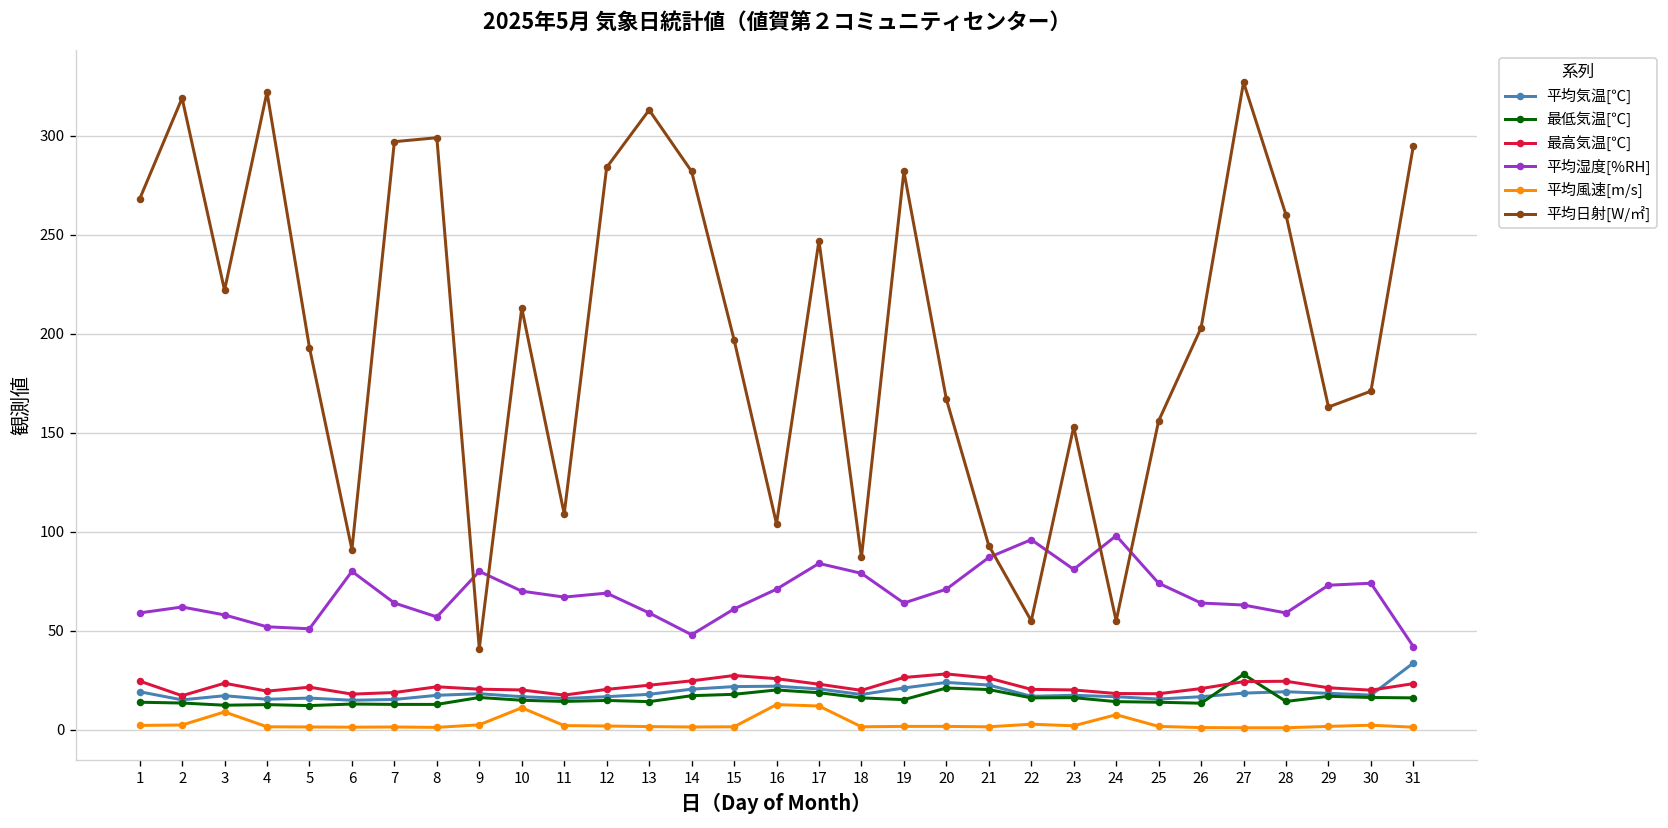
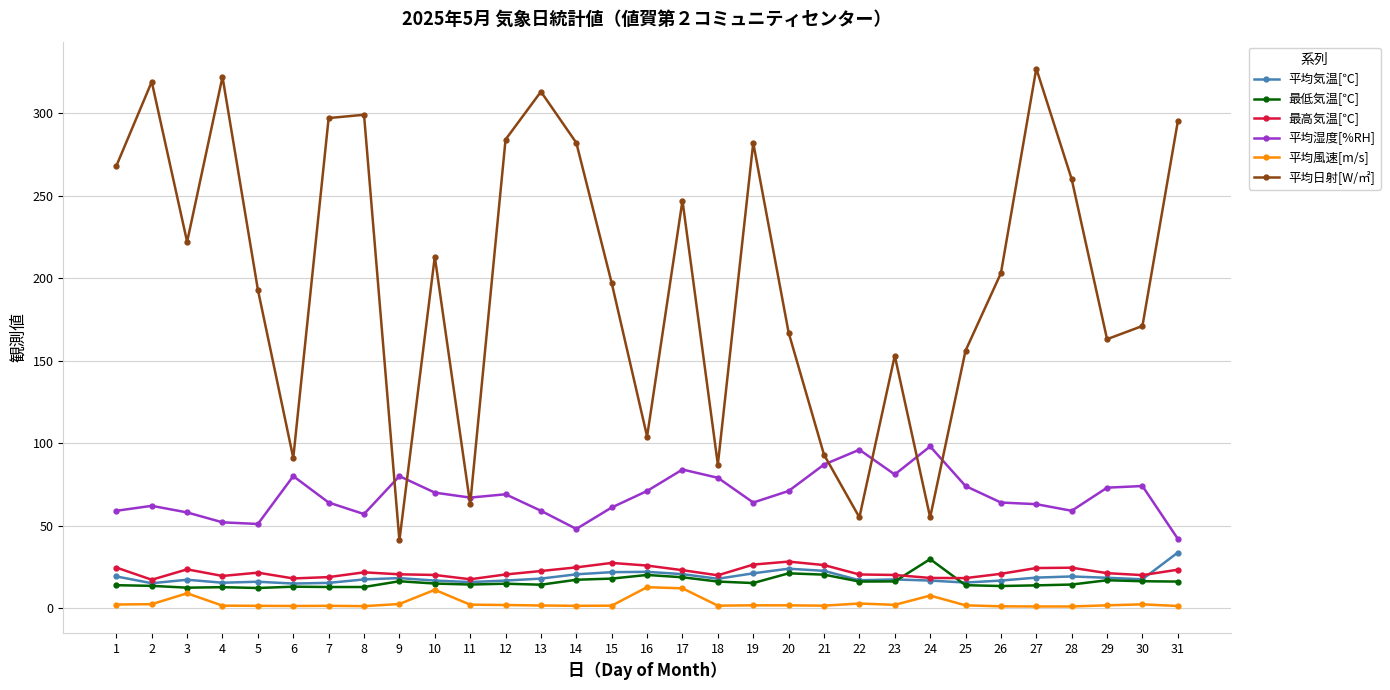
  {
    "平均気温[℃]": {
      "1": 19,
      "2": 15,
      "3": 17,
      "4": 15,
      "5": 16,
      "6": 15,
      "7": 15,
      "8": 17,
      "9": 18,
      "10": 17,
      "12": 17,
      "13": 18,
      "14": 21,
      "15": 22,
      "16": 22,
      "17": 21,
      "18": 18,
      "19": 21,
      "20": 24,
      "21": 23,
      "24": 17,
      "25": 16,
      "26": 17,
      "27": 19,
      "28": 19,
      "31": 34
    },
    "最低気温[℃]": {
      "1": 14,
      "2": 14,
      "3": 12,
      "4": 13,
      "5": 12,
      "6": 13,
      "7": 13,
      "8": 13,
      "9": 16,
      "10": 15,
      "12": 15,
      "13": 14,
      "14": 17,
      "15": 18,
      "16": 20,
      "17": 19,
      "18": 16,
      "19": 15,
      "20": 21,
      "21": 20,
-     "24": 14,
+     "24": 30,
      "25": 14,
      "26": 13,
-     "27": 28,
+     "27": 14,
      "28": 14,
      "31": 16
    },
    "最高気温[℃]": {
      "1": 25,
      "2": 17,
      "3": 24,
      "4": 20,
      "5": 22,
      "6": 18,
      "7": 19,
      "8": 22,
      "9": 21,
      "10": 20,
      "11": 18,
      "12": 20,
      "13": 23,
      "14": 25,
      "15": 27,
      "16": 26,
      "17": 23,
      "18": 20,
      "19": 26,
      "20": 28,
      "21": 26,
      "22": 20,
      "23": 20,
      "24": 18,
      "25": 18,
      "26": 21,
      "27": 24,
      "28": 25,
      "29": 21,
      "30": 20,
      "31": 23
    },
    "平均湿度[%RH]": {
      "1": 59,
      "2": 62,
      "3": 58,
      "4": 52,
      "5": 51,
      "6": 80,
      "7": 64,
      "8": 57,
      "9": 80,
      "10": 70,
      "11": 67,
      "12": 69,
      "13": 59,
      "14": 48,
      "15": 61,
      "16": 71,
      "17": 84,
      "18": 79,
      "19": 64,
      "20": 71,
      "21": 87,
      "22": 96,
      "23": 81,
      "24": 98,
      "25": 74,
      "26": 64,
      "27": 63,
      "28": 59,
      "29": 73,
      "30": 74,
      "31": 42
    },
    "平均風速[m/s]": {
      "1": 2,
      "2": 2,
      "3": 9,
      "4": 2,
      "5": 1,
      "6": 1,
      "7": 1,
      "8": 1,
      "9": 3,
      "10": 11,
      "11": 2,
      "12": 2,
      "13": 2,
      "14": 1,
      "15": 2,
      "16": 13,
      "17": 12,
      "18": 2,
      "19": 2,
      "20": 2,
      "21": 2,
      "22": 3,
      "23": 2,
      "24": 8,
      "25": 2,
      "26": 1,
      "27": 1,
      "28": 1,
      "29": 2,
      "30": 2,
      "31": 1
    },
    "平均日射[W/㎡]": {
      "1": 268,
      "2": 319,
      "3": 222,
      "4": 322,
      "5": 193,
      "6": 91,
      "7": 297,
      "8": 299,
      "9": 41,
      "10": 213,
-     "11": 109,
+     "11": 63,
      "12": 284,
      "13": 313,
      "14": 282,
      "15": 197,
      "16": 104,
      "17": 247,
      "18": 87,
      "19": 282,
      "20": 167,
      "21": 93,
      "22": 55,
      "23": 153,
      "24": 55,
      "25": 156,
      "26": 203,
      "27": 327,
      "28": 260,
      "29": 163,
      "30": 171,
      "31": 295
    }
  }
